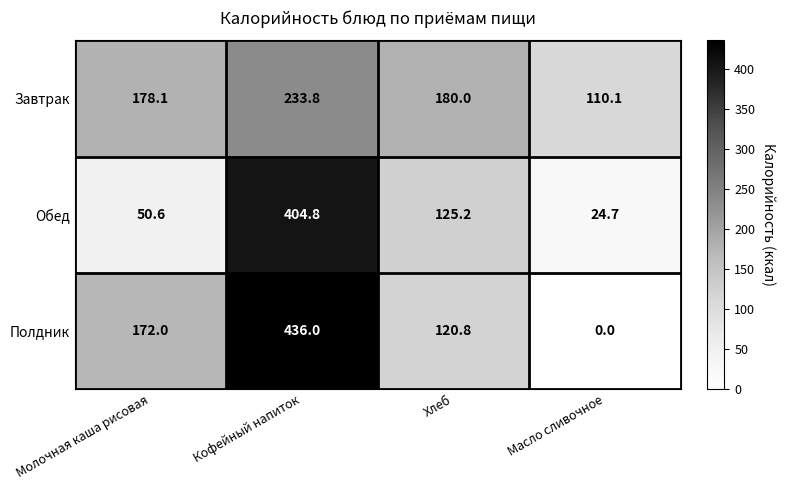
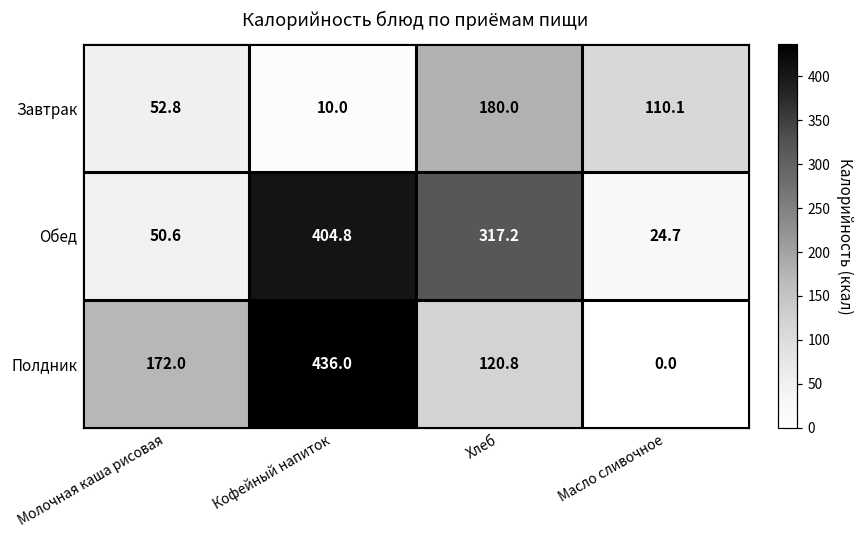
  {
    "Завтрак": {
-     "Молочная каша рисовая": 178.1,
-     "Кофейный напиток": 233.8,
+     "Молочная каша рисовая": 52.8,
+     "Кофейный напиток": 10.0,
      "Хлеб": 180.0,
      "Масло сливочное": 110.1
    },
    "Обед": {
      "Молочная каша рисовая": 50.6,
      "Кофейный напиток": 404.8,
-     "Хлеб": 125.2,
+     "Хлеб": 317.2,
      "Масло сливочное": 24.7
    },
    "Полдник": {
      "Молочная каша рисовая": 172.0,
      "Кофейный напиток": 436.0,
      "Хлеб": 120.8,
      "Масло сливочное": 0.0
    }
  }
